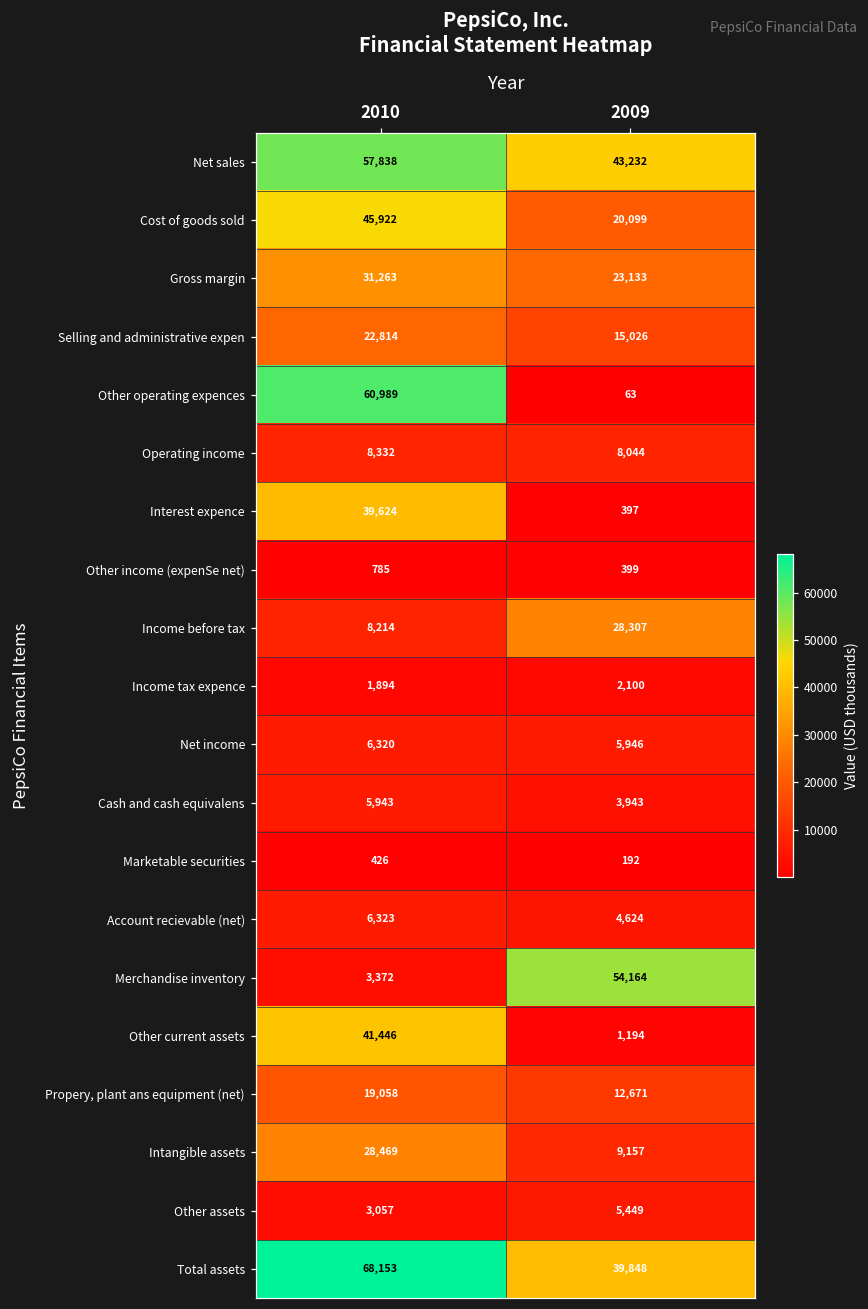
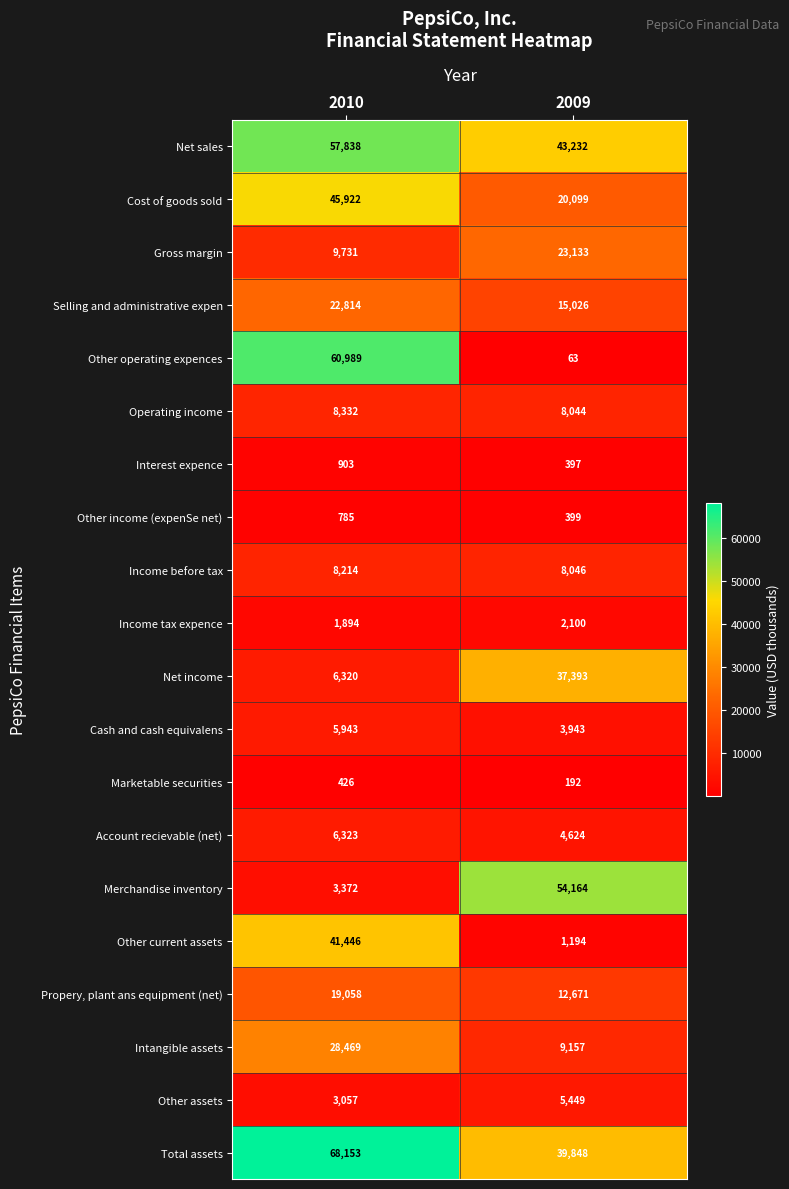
  {
    "Net sales": {
      "2010": "57,838",
      "2009": "43,232"
    },
    "Cost of goods sold": {
      "2010": "45,922",
      "2009": "20,099"
    },
    "Gross margin": {
-     "2010": "31,263",
+     "2010": "9,731",
      "2009": "23,133"
    },
    "Selling and administrative expen": {
      "2010": "22,814",
      "2009": "15,026"
    },
    "Other operating expences": {
      "2010": "60,989",
      "2009": "63"
    },
    "Operating income": {
      "2010": "8,332",
      "2009": "8,044"
    },
    "Interest expence": {
-     "2010": "39,624",
+     "2010": "903",
      "2009": "397"
    },
    "Other income (expenSe net)": {
      "2010": "785",
      "2009": "399"
    },
    "Income before tax": {
      "2010": "8,214",
-     "2009": "28,307"
+     "2009": "8,046"
    },
    "Income tax expence": {
      "2010": "1,894",
      "2009": "2,100"
    },
    "Net income": {
      "2010": "6,320",
-     "2009": "5,946"
+     "2009": "37,393"
    },
    "Cash and cash equivalens": {
      "2010": "5,943",
      "2009": "3,943"
    },
    "Marketable securities": {
      "2010": "426",
      "2009": "192"
    },
    "Account recievable (net)": {
      "2010": "6,323",
      "2009": "4,624"
    },
    "Merchandise inventory": {
      "2010": "3,372",
      "2009": "54,164"
    },
    "Other current assets": {
      "2010": "41,446",
      "2009": "1,194"
    },
    "Propery, plant ans equipment (net)": {
      "2010": "19,058",
      "2009": "12,671"
    },
    "Intangible assets": {
      "2010": "28,469",
      "2009": "9,157"
    },
    "Other assets": {
      "2010": "3,057",
      "2009": "5,449"
    },
    "Total assets": {
      "2010": "68,153",
      "2009": "39,848"
    }
  }
